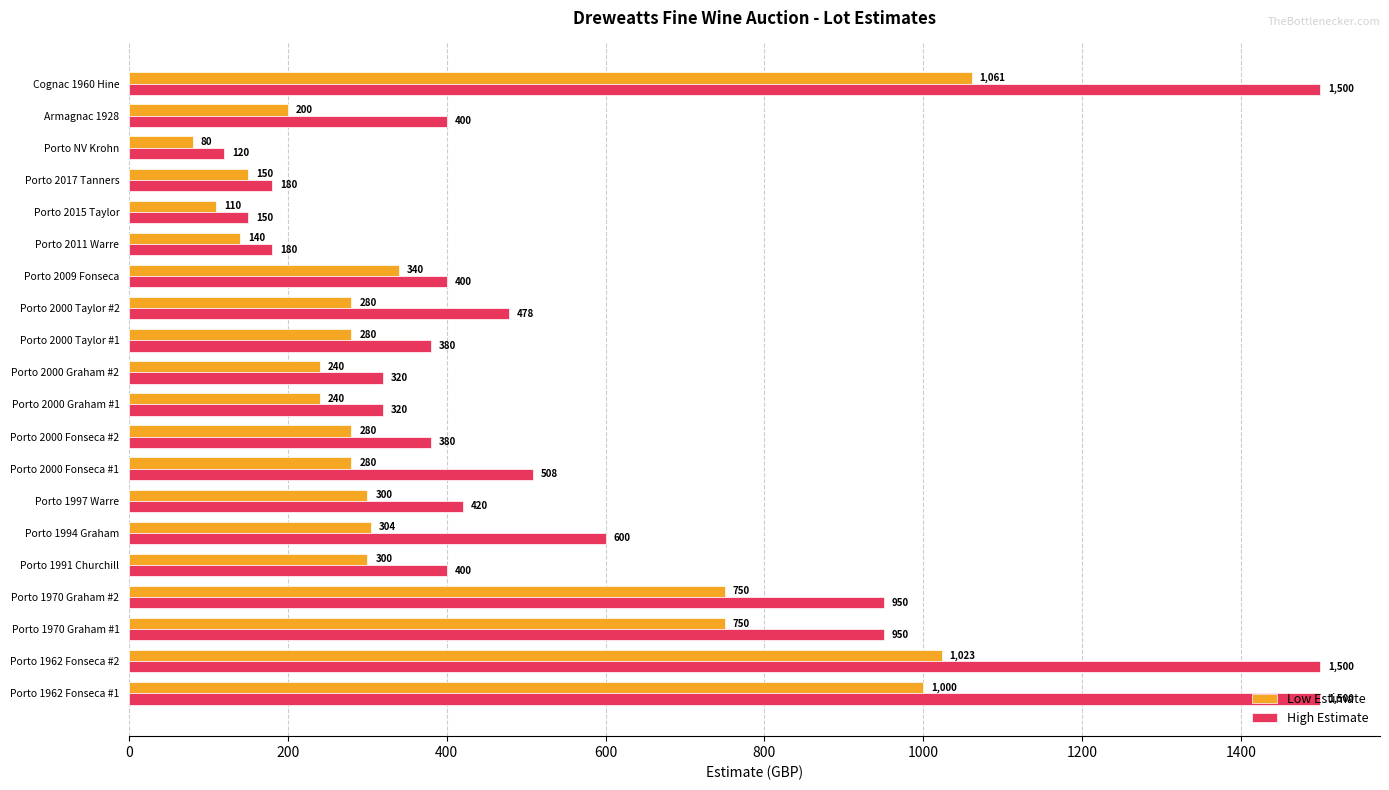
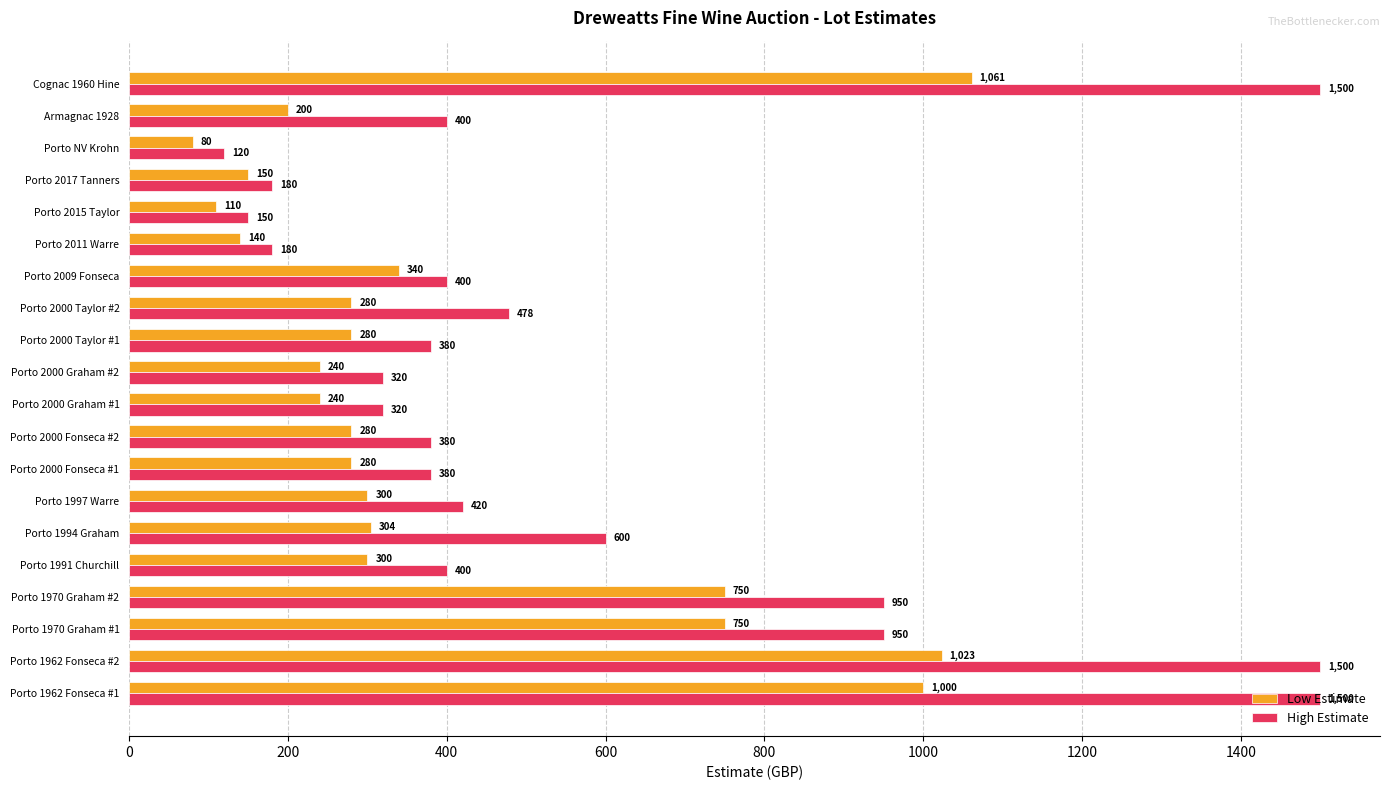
  {
    "Low Estimate": {
      "Cognac 1960 Hine": "1,061",
      "Armagnac 1928": "200",
      "Porto NV Krohn": "80",
      "Porto 2017 Tanners": "150",
      "Porto 2015 Taylor": "110",
      "Porto 2011 Warre": "140",
      "Porto 2009 Fonseca": "340",
      "Porto 2000 Taylor #2": "280",
      "Porto 2000 Taylor #1": "280",
      "Porto 2000 Graham #2": "240",
      "Porto 2000 Graham #1": "240",
      "Porto 2000 Fonseca #2": "280",
      "Porto 2000 Fonseca #1": "280",
      "Porto 1997 Warre": "300",
      "Porto 1994 Graham": "304",
      "Porto 1991 Churchill": "300",
      "Porto 1970 Graham #2": "750",
      "Porto 1970 Graham #1": "750",
      "Porto 1962 Fonseca #2": "1,023",
      "Porto 1962 Fonseca #1": "1,000"
    },
    "High Estimate": {
      "Cognac 1960 Hine": "1,500",
      "Armagnac 1928": "400",
      "Porto NV Krohn": "120",
      "Porto 2017 Tanners": "180",
      "Porto 2015 Taylor": "150",
      "Porto 2011 Warre": "180",
      "Porto 2009 Fonseca": "400",
      "Porto 2000 Taylor #2": "478",
      "Porto 2000 Taylor #1": "380",
      "Porto 2000 Graham #2": "320",
      "Porto 2000 Graham #1": "320",
      "Porto 2000 Fonseca #2": "380",
-     "Porto 2000 Fonseca #1": "508",
+     "Porto 2000 Fonseca #1": "380",
      "Porto 1997 Warre": "420",
      "Porto 1994 Graham": "600",
      "Porto 1991 Churchill": "400",
      "Porto 1970 Graham #2": "950",
      "Porto 1970 Graham #1": "950",
      "Porto 1962 Fonseca #2": "1,500",
      "Porto 1962 Fonseca #1": "1,500"
    }
  }
